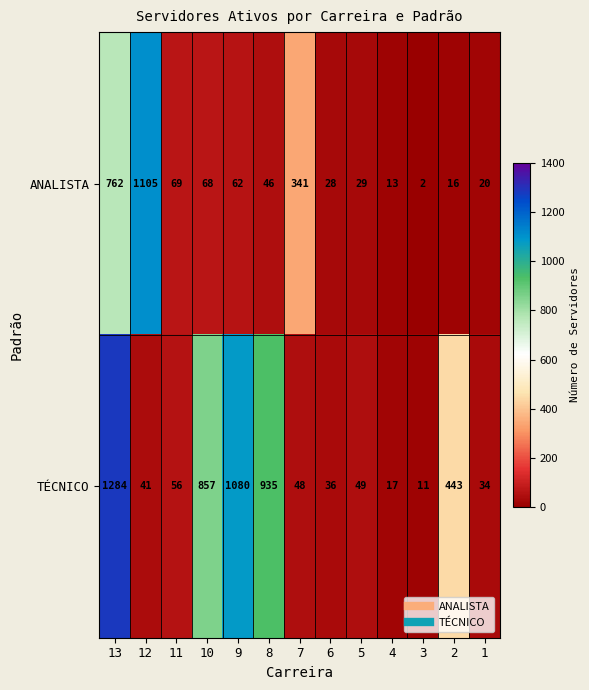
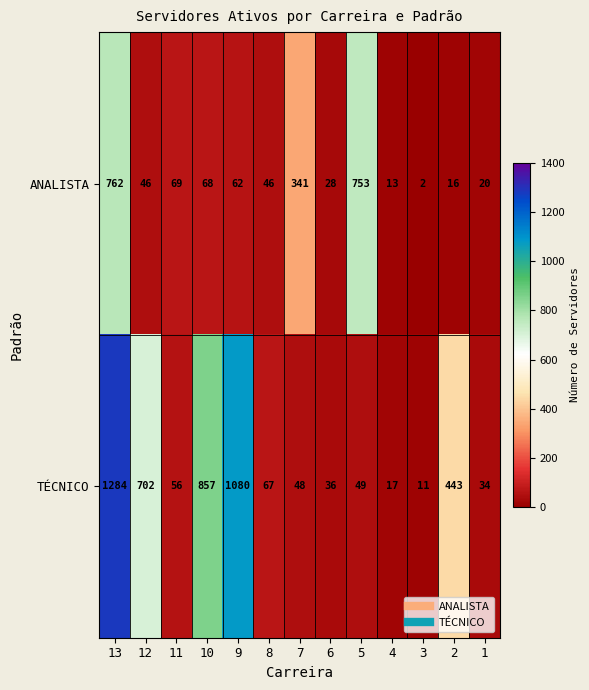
  {
    "ANALISTA": {
      "13": 762,
-     "12": 1105,
+     "12": 46,
      "11": 69,
      "10": 68,
      "9": 62,
      "8": 46,
      "7": 341,
      "6": 28,
-     "5": 29,
+     "5": 753,
      "4": 13,
      "3": 2,
      "2": 16,
      "1": 20
    },
    "TÉCNICO": {
      "13": 1284,
-     "12": 41,
+     "12": 702,
      "11": 56,
      "10": 857,
      "9": 1080,
-     "8": 935,
+     "8": 67,
      "7": 48,
      "6": 36,
      "5": 49,
      "4": 17,
      "3": 11,
      "2": 443,
      "1": 34
    }
  }
